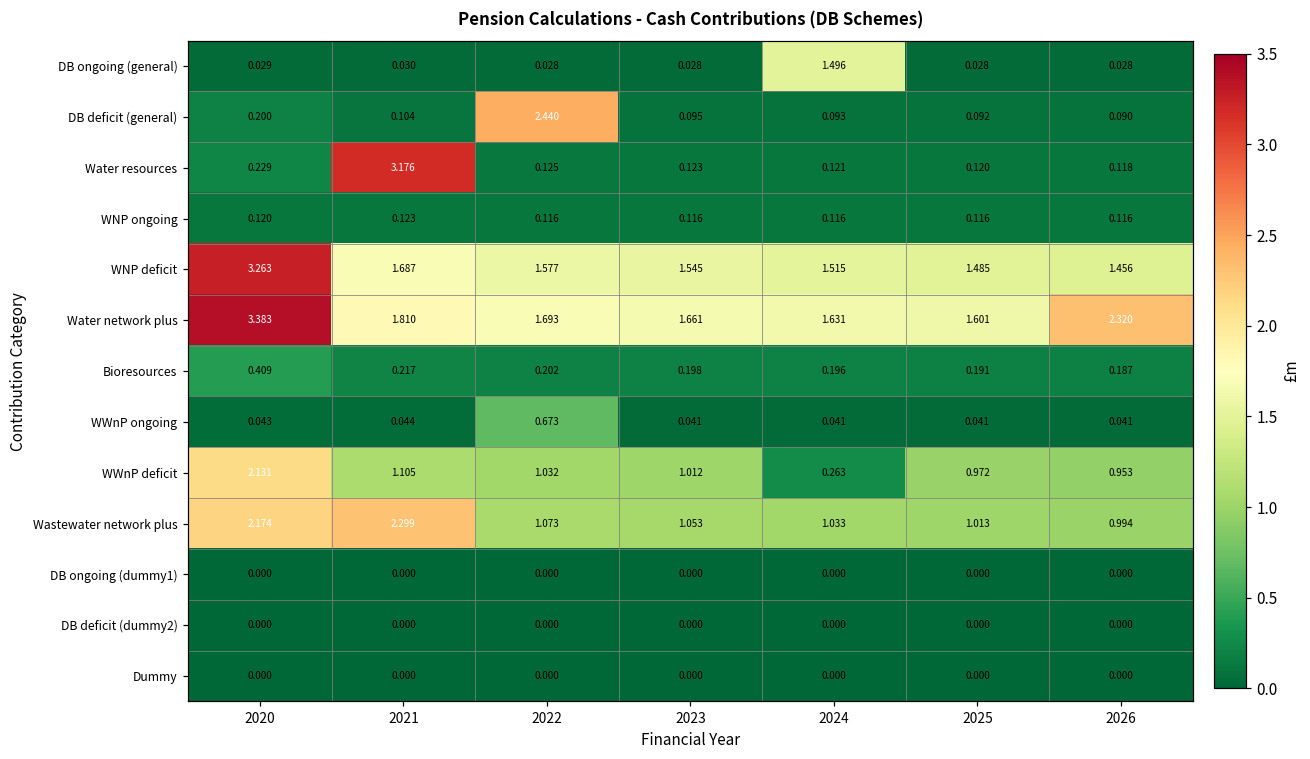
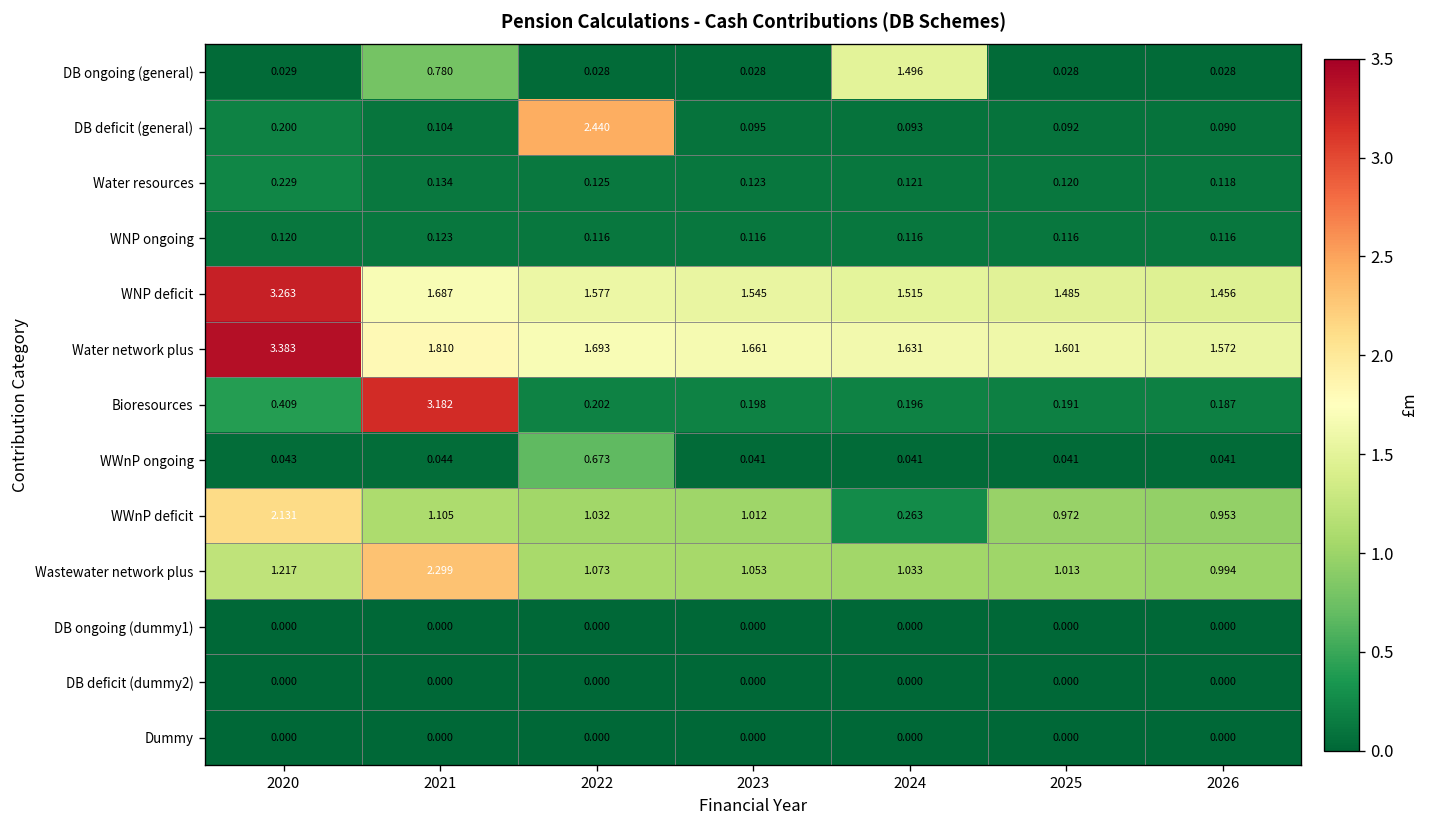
  {
    "DB ongoing (general)": {
      "2020": 0.029,
-     "2021": 0.030,
+     "2021": 0.780,
      "2022": 0.028,
      "2023": 0.028,
      "2024": 1.496,
      "2025": 0.028,
      "2026": 0.028
    },
    "DB deficit (general)": {
      "2020": 0.200,
      "2021": 0.104,
      "2022": 2.440,
      "2023": 0.095,
      "2024": 0.093,
      "2025": 0.092,
      "2026": 0.090
    },
    "Water resources": {
      "2020": 0.229,
-     "2021": 3.176,
+     "2021": 0.134,
      "2022": 0.125,
      "2023": 0.123,
      "2024": 0.121,
      "2025": 0.120,
      "2026": 0.118
    },
    "WNP ongoing": {
      "2020": 0.120,
      "2021": 0.123,
      "2022": 0.116,
      "2023": 0.116,
      "2024": 0.116,
      "2025": 0.116,
      "2026": 0.116
    },
    "WNP deficit": {
      "2020": 3.263,
      "2021": 1.687,
      "2022": 1.577,
      "2023": 1.545,
      "2024": 1.515,
      "2025": 1.485,
      "2026": 1.456
    },
    "Water network plus": {
      "2020": 3.383,
      "2021": 1.810,
      "2022": 1.693,
      "2023": 1.661,
      "2024": 1.631,
      "2025": 1.601,
-     "2026": 2.320
+     "2026": 1.572
    },
    "Bioresources": {
      "2020": 0.409,
-     "2021": 0.217,
+     "2021": 3.182,
      "2022": 0.202,
      "2023": 0.198,
      "2024": 0.196,
      "2025": 0.191,
      "2026": 0.187
    },
    "WWnP ongoing": {
      "2020": 0.043,
      "2021": 0.044,
      "2022": 0.673,
      "2023": 0.041,
      "2024": 0.041,
      "2025": 0.041,
      "2026": 0.041
    },
    "WWnP deficit": {
      "2020": 2.131,
      "2021": 1.105,
      "2022": 1.032,
      "2023": 1.012,
      "2024": 0.263,
      "2025": 0.972,
      "2026": 0.953
    },
    "Wastewater network plus": {
-     "2020": 2.174,
+     "2020": 1.217,
      "2021": 2.299,
      "2022": 1.073,
      "2023": 1.053,
      "2024": 1.033,
      "2025": 1.013,
      "2026": 0.994
    },
    "DB ongoing (dummy1)": {
      "2020": 0.000,
      "2021": 0.000,
      "2022": 0.000,
      "2023": 0.000,
      "2024": 0.000,
      "2025": 0.000,
      "2026": 0.000
    },
    "DB deficit (dummy2)": {
      "2020": 0.000,
      "2021": 0.000,
      "2022": 0.000,
      "2023": 0.000,
      "2024": 0.000,
      "2025": 0.000,
      "2026": 0.000
    },
    "Dummy": {
      "2020": 0.000,
      "2021": 0.000,
      "2022": 0.000,
      "2023": 0.000,
      "2024": 0.000,
      "2025": 0.000,
      "2026": 0.000
    }
  }
